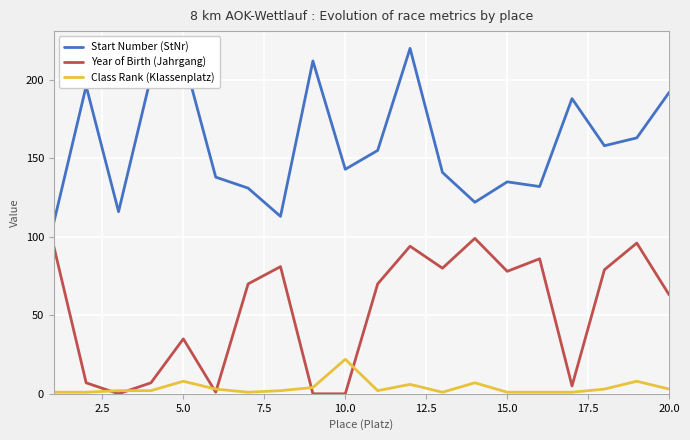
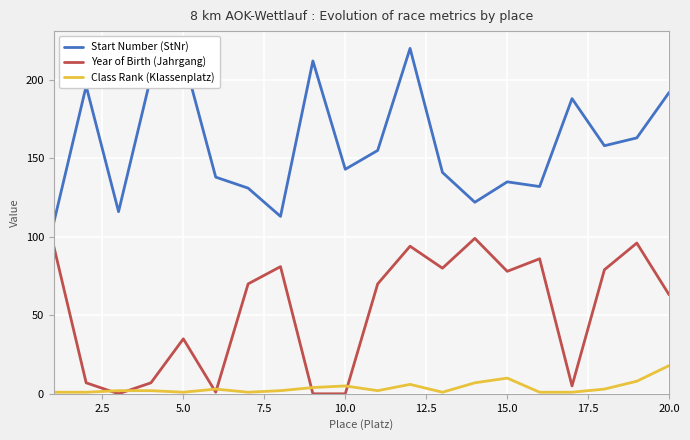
  {
    "Start Number (StNr)": {
      "10.0": 143,
      "15.0": 135,
      "20.0": 192
    },
    "Year of Birth (Jahrgang)": {
      "5.0": 35,
      "10.0": 0,
      "15.0": 78,
      "20.0": 63
    },
    "Class Rank (Klassenplatz)": {
-     "5.0": 8,
-     "10.0": 22,
-     "15.0": 1,
-     "20.0": 3
+     "5.0": 1,
+     "10.0": 5,
+     "15.0": 10,
+     "20.0": 18
    }
  }
